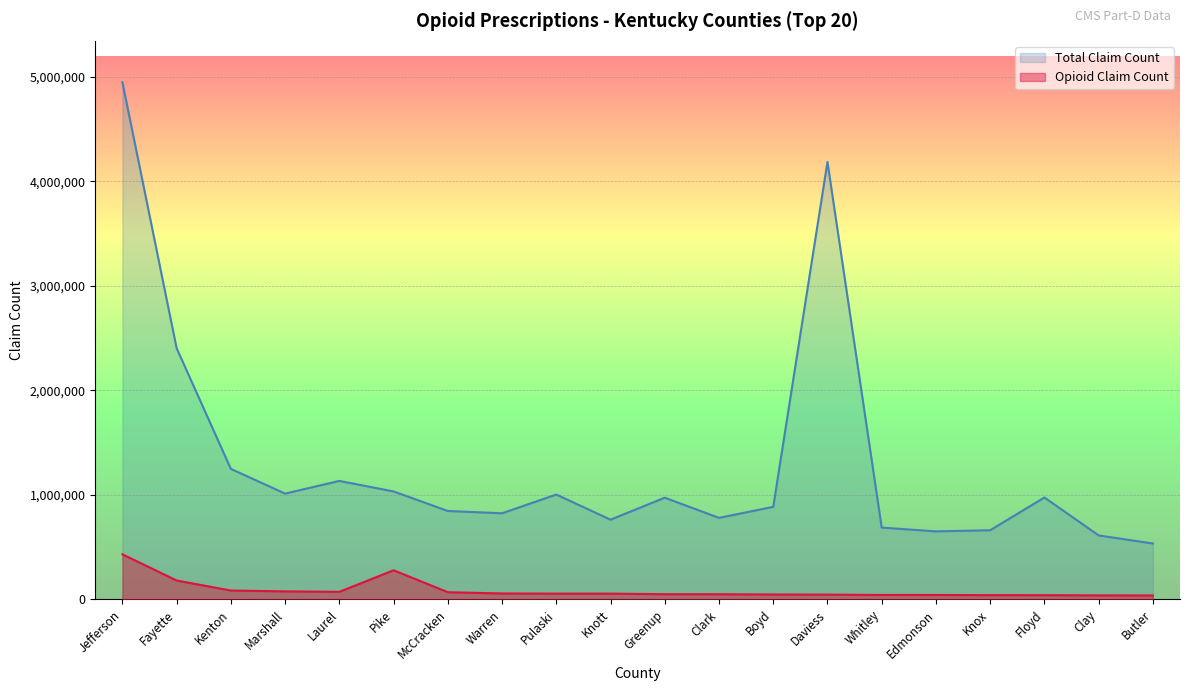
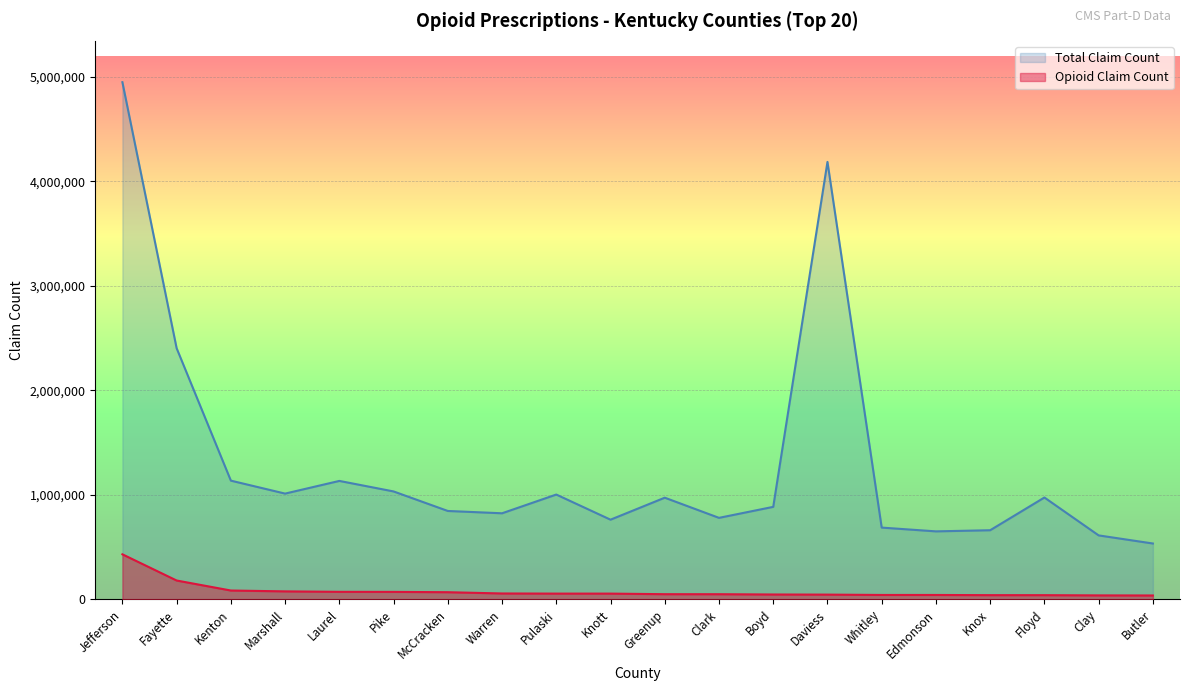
  {
    "Total Claim Count": {
      "Jefferson": "4,950,000",
      "Fayette": "2,400,000",
-     "Kenton": "1,250,000",
+     "Kenton": "1,140,000",
      "Marshall": "1,010,000",
      "Laurel": "1,130,000",
      "Pike": "1,030,000",
      "McCracken": "850,000",
      "Warren": "820,000",
      "Pulaski": "1,000,000",
      "Knott": "760,000",
      "Greenup": "970,000",
      "Clark": "780,000",
      "Boyd": "880,000",
      "Daviess": "4,190,000",
      "Whitley": "690,000",
      "Edmonson": "650,000",
      "Knox": "660,000",
      "Floyd": "970,000",
      "Clay": "610,000",
      "Butler": "530,000"
    },
    "Opioid Claim Count": {
      "Jefferson": "430,000",
      "Fayette": "180,000",
      "Kenton": "80,000",
      "Marshall": "80,000",
      "Laurel": "70,000",
-     "Pike": "280,000",
+     "Pike": "70,000",
      "McCracken": "70,000",
      "Warren": "60,000",
      "Pulaski": "50,000",
      "Knott": "50,000",
      "Greenup": "50,000",
      "Clark": "50,000",
      "Boyd": "50,000",
      "Daviess": "40,000",
      "Whitley": "40,000",
      "Edmonson": "40,000",
      "Knox": "40,000",
      "Floyd": "40,000",
      "Clay": "40,000",
      "Butler": "40,000"
    }
  }
